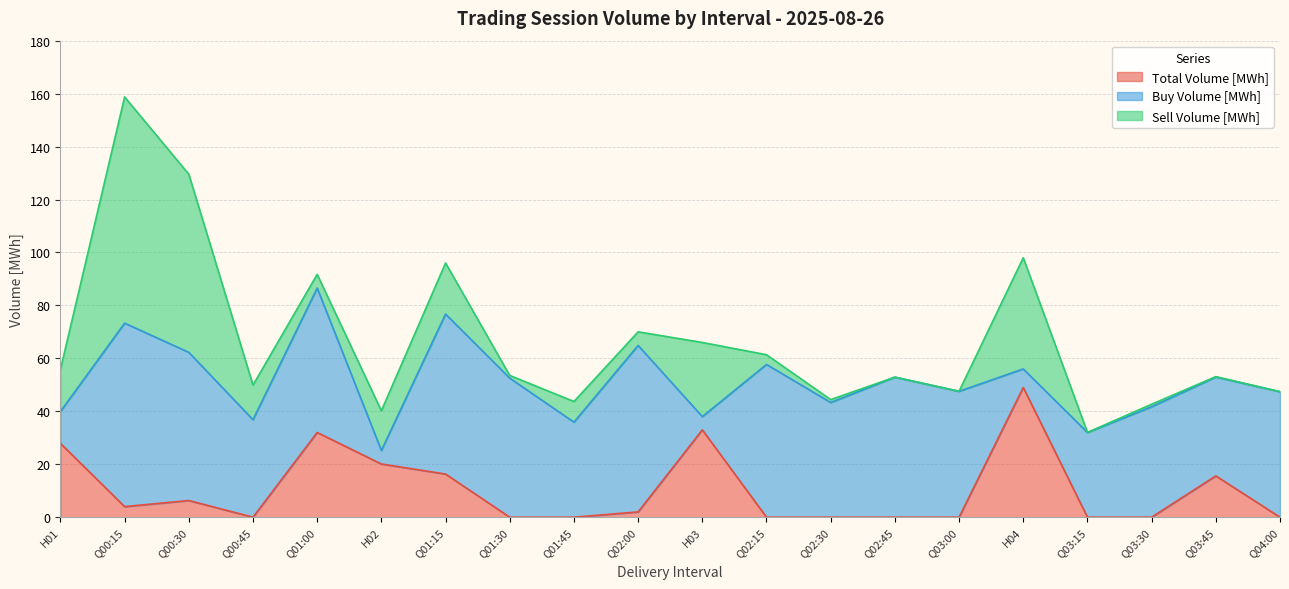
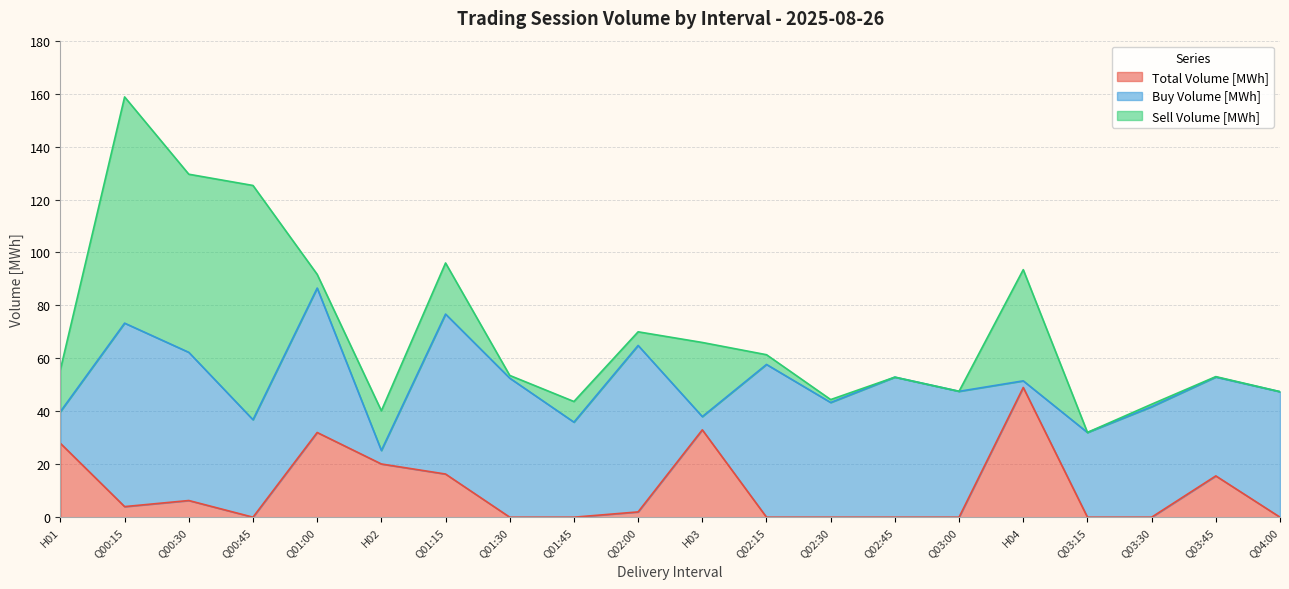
  {
    "Total Volume [MWh]": {
      "H01": 28,
      "Q00:15": 4,
      "Q00:30": 6,
      "Q00:45": 0,
      "Q01:00": 32,
      "H02": 20,
      "Q01:15": 16,
      "Q01:30": 0,
      "Q01:45": 0,
      "Q02:00": 2,
      "H03": 33,
      "Q02:15": 0,
      "Q02:30": 0,
      "Q02:45": 0,
      "Q03:00": 0,
      "H04": 49,
      "Q03:15": 0,
      "Q03:30": 0,
      "Q03:45": 16,
      "Q04:00": 0
    },
    "Buy Volume [MWh]": {
      "H01": 12,
      "Q00:15": 69,
      "Q00:30": 56,
      "Q00:45": 37,
      "Q01:00": 55,
      "H02": 5,
      "Q01:15": 60,
      "Q01:30": 53,
      "Q01:45": 36,
      "Q02:00": 63,
      "H03": 5,
      "Q02:15": 58,
      "Q02:30": 43,
-     "H04": 7
+     "H04": 3
    },
    "Sell Volume [MWh]": {
      "H01": 16,
      "Q00:15": 85,
      "Q00:30": 67,
-     "Q00:45": 13,
+     "Q00:45": 88,
      "Q01:00": 5,
      "H02": 15,
      "Q01:15": 19,
      "Q01:30": 1,
      "Q01:45": 8,
      "Q02:00": 5,
      "H03": 28,
      "Q02:15": 4,
      "Q02:30": 1,
      "H04": 42
    }
  }
